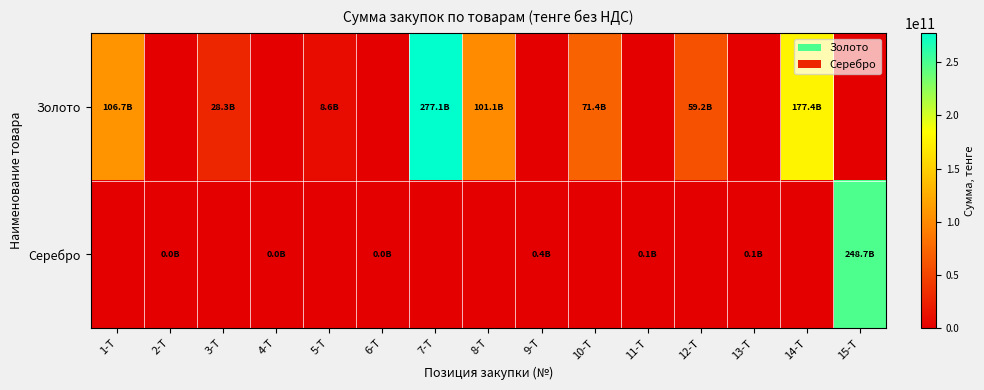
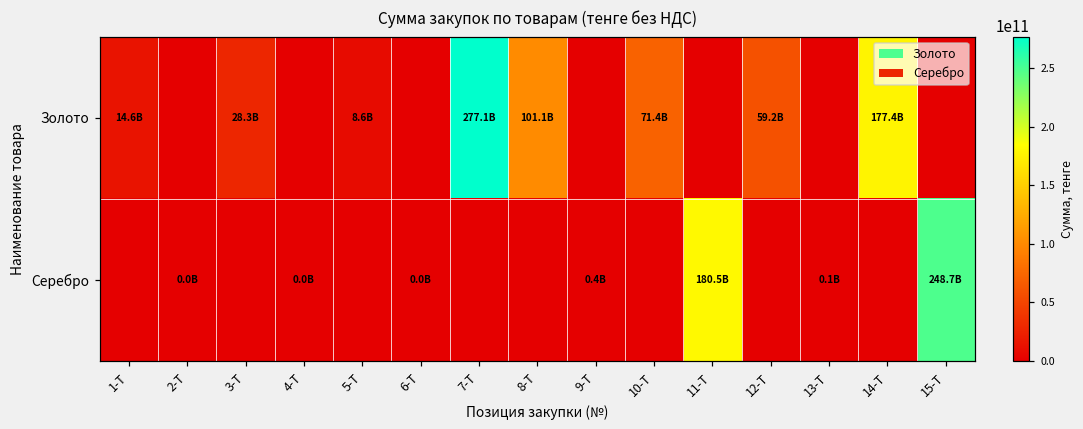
  {
    "Золото": {
-     "1-Т": "106.7B",
+     "1-Т": "14.6B",
      "3-Т": "28.3B",
      "5-Т": "8.6B",
      "7-Т": "277.1B",
      "8-Т": "101.1B",
      "10-Т": "71.4B",
      "12-Т": "59.2B",
      "14-Т": "177.4B"
    },
    "Серебро": {
      "2-Т": "0.0B",
      "4-Т": "0.0B",
      "6-Т": "0.0B",
      "9-Т": "0.4B",
-     "11-Т": "0.1B",
+     "11-Т": "180.5B",
      "13-Т": "0.1B",
      "15-Т": "248.7B"
    }
  }
